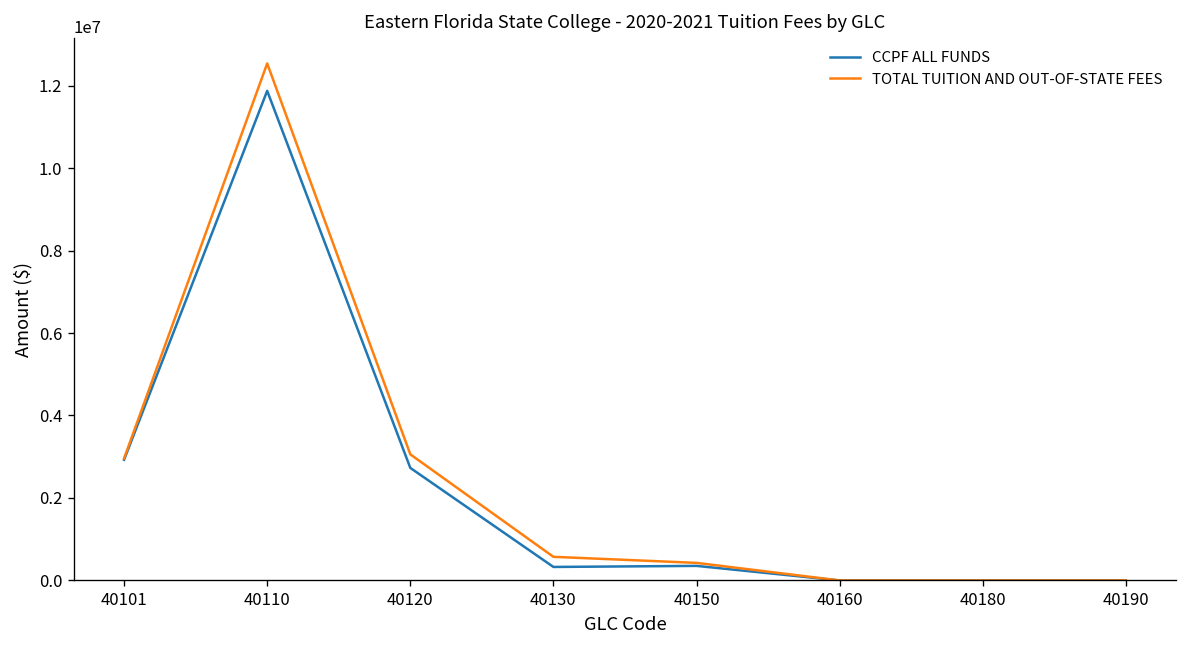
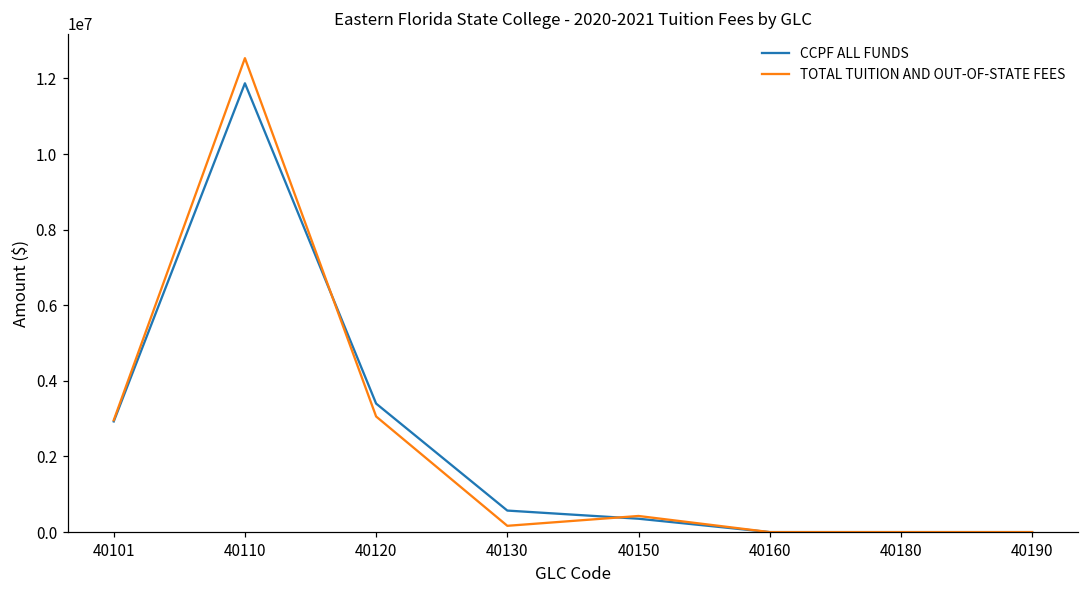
  {
    "CCPF ALL FUNDS": {
      "40110": 11900000,
-     "40120": 2700000,
-     "40130": 300000
+     "40120": 3400000,
+     "40130": 600000
    },
    "TOTAL TUITION AND OUT-OF-STATE FEES": {
      "40110": 12500000,
      "40120": 3100000,
-     "40130": 600000
+     "40130": 200000
    }
  }
